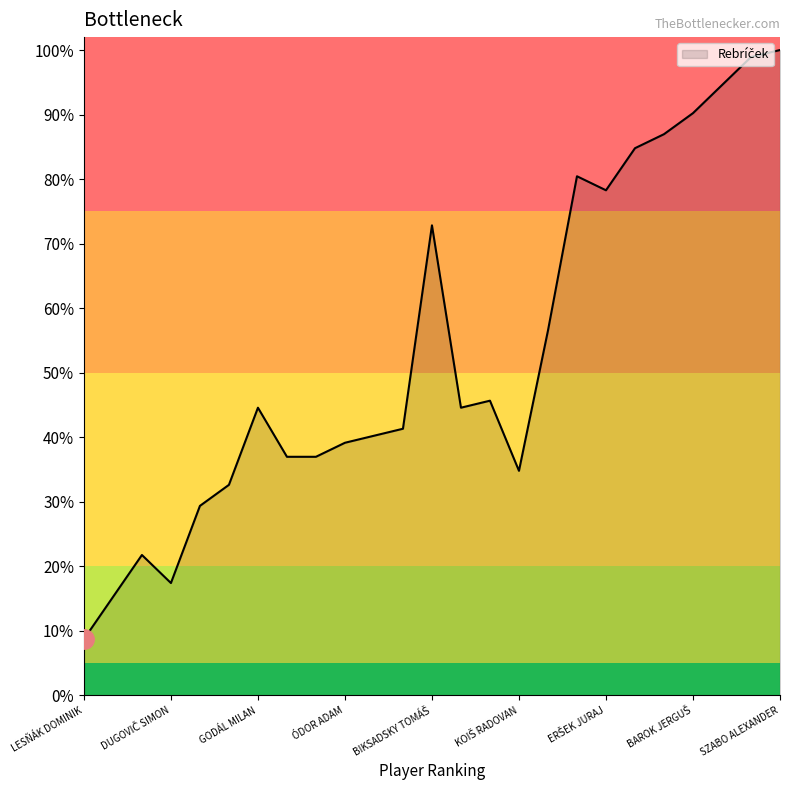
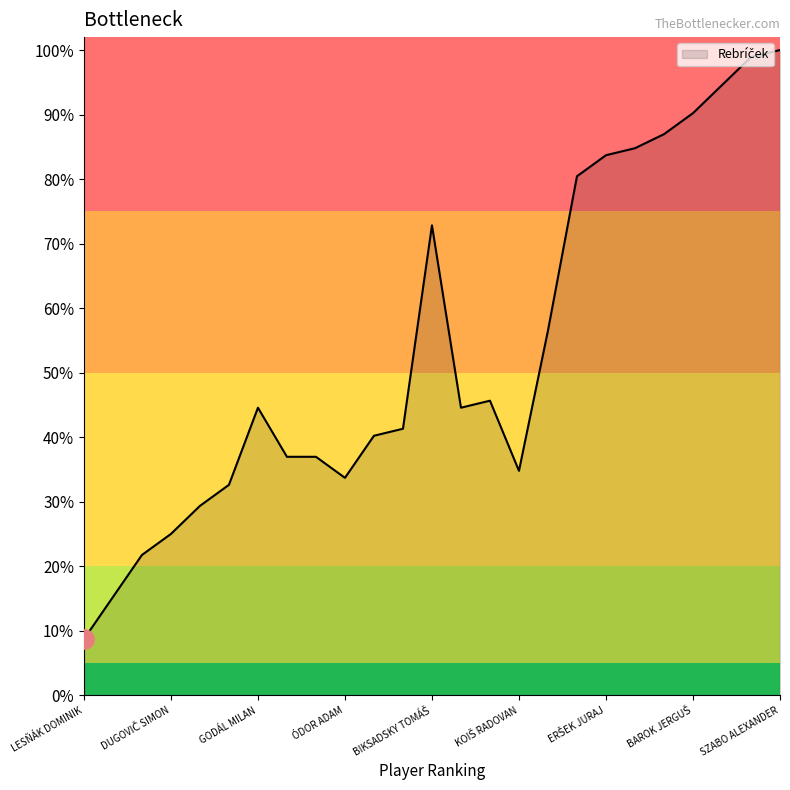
  {
    "Rebríček": {
-     "DUGOVIČ SIMON": "17%",
+     "DUGOVIČ SIMON": "25%",
      "GODÁL MILAN": "45%",
-     "ÓDOR ADAM": "39%",
+     "ÓDOR ADAM": "34%",
      "BIKSADSKY TOMÁŠ": "73%",
      "KOIŠ RADOVAN": "35%",
-     "ERŠEK JURAJ": "78%",
+     "ERŠEK JURAJ": "84%",
      "BAROK JERGUŠ": "90%",
      "SZABO ALEXANDER": "100%"
    }
  }
